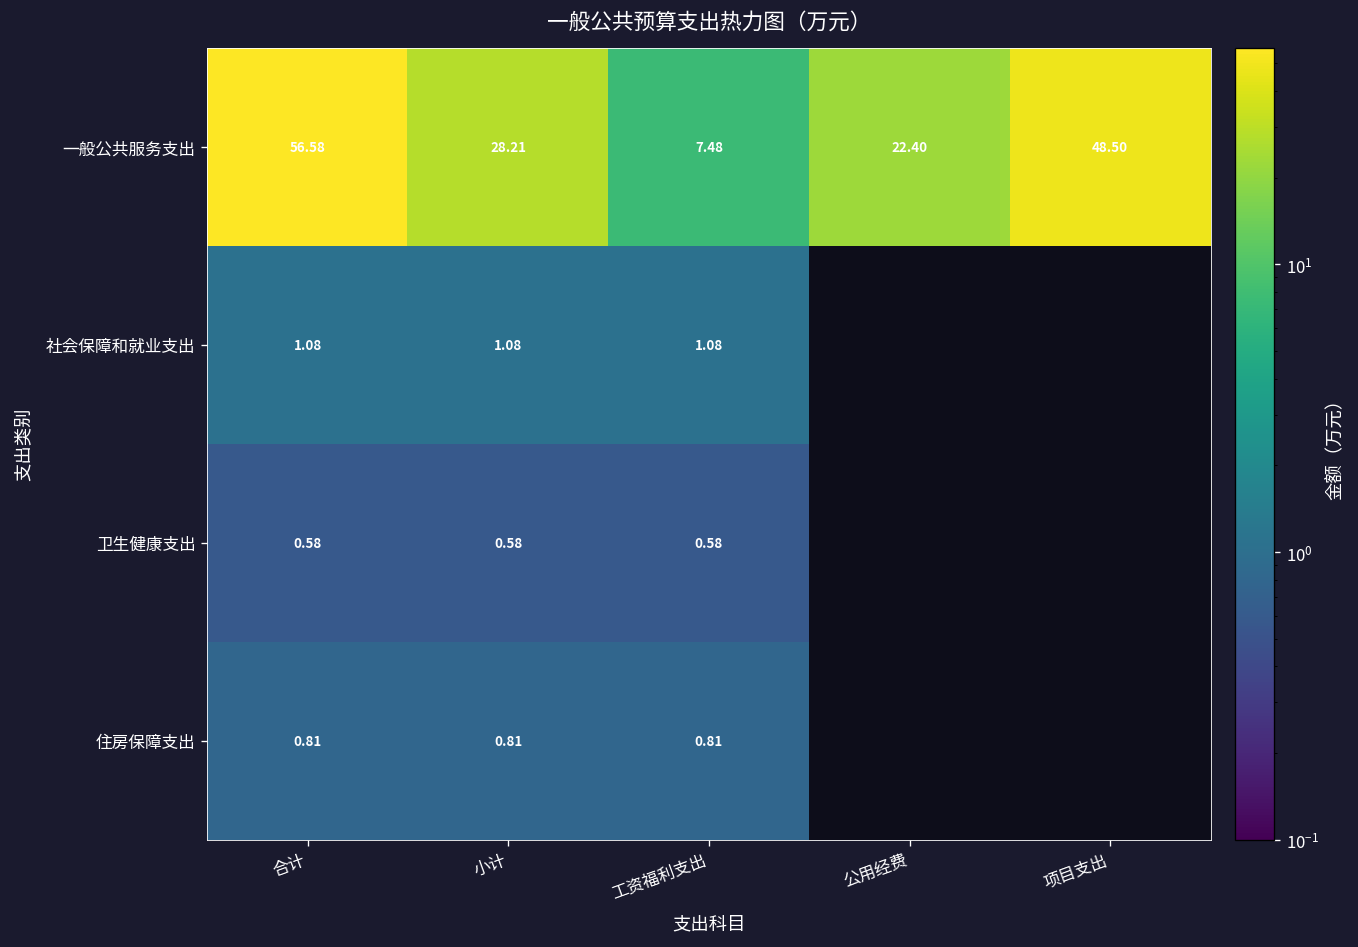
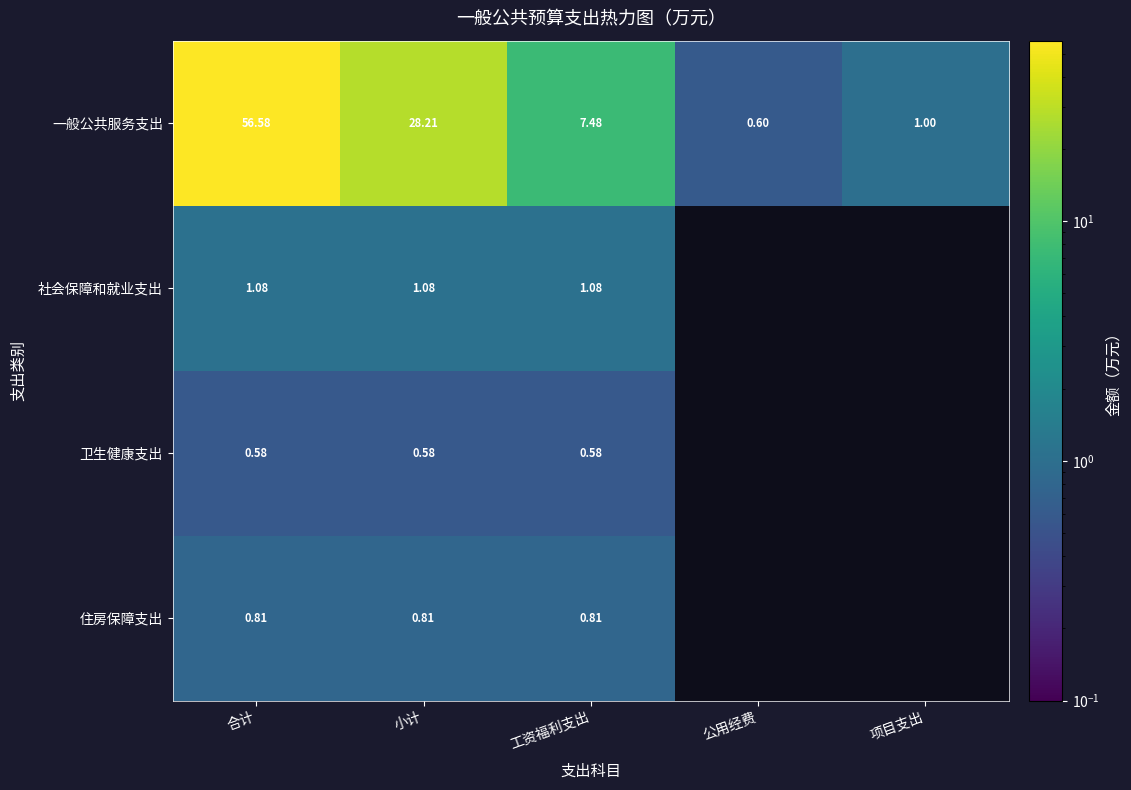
  {
    "一般公共服务支出": {
      "合计": 56.58,
      "小计": 28.21,
      "工资福利支出": 7.48,
-     "公用经费": 22.40,
-     "项目支出": 48.50
+     "公用经费": 0.60,
+     "项目支出": 1.00
    },
    "社会保障和就业支出": {
      "合计": 1.08,
      "小计": 1.08,
      "工资福利支出": 1.08
    },
    "卫生健康支出": {
      "合计": 0.58,
      "小计": 0.58,
      "工资福利支出": 0.58
    },
    "住房保障支出": {
      "合计": 0.81,
      "小计": 0.81,
      "工资福利支出": 0.81
    }
  }
